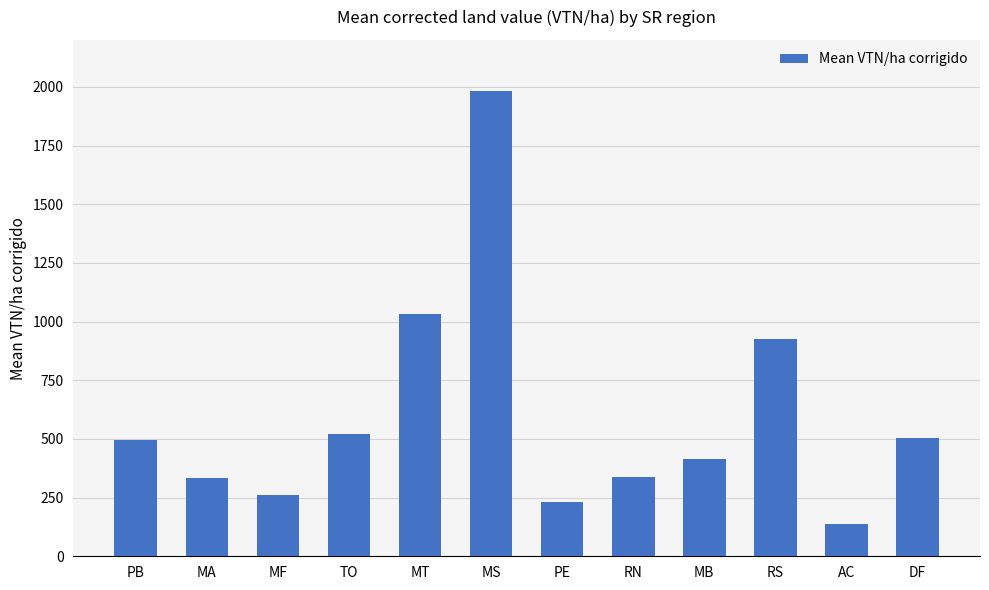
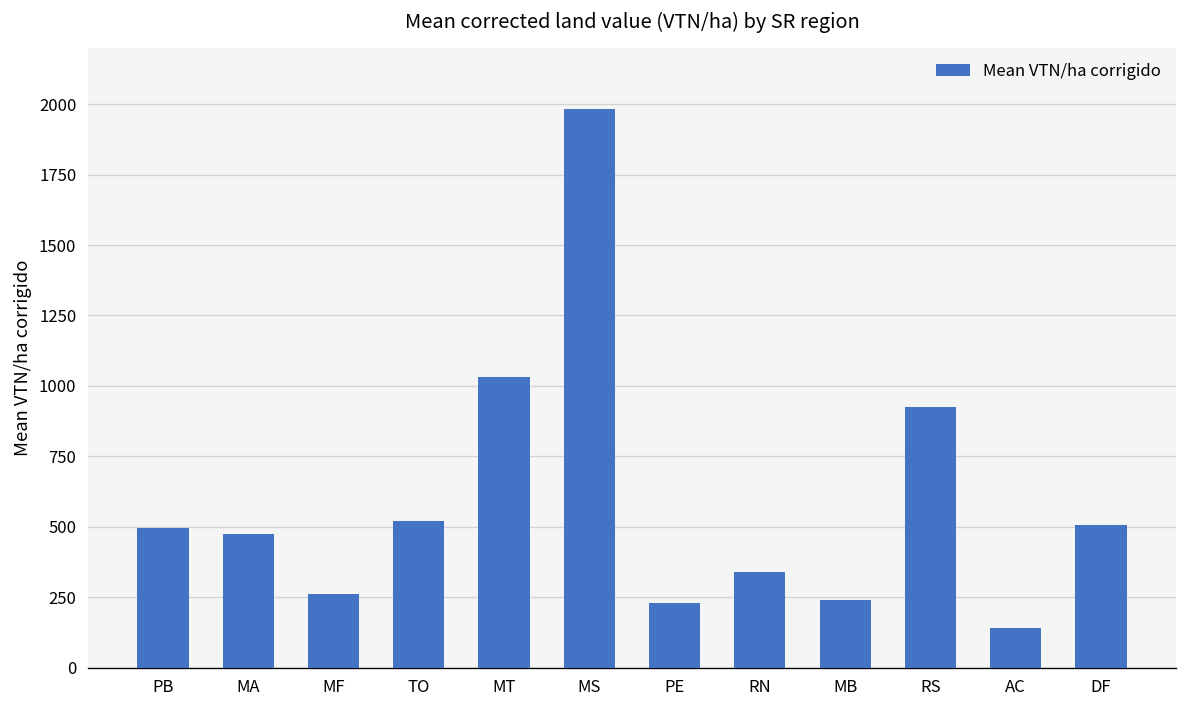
  {
    "PB": 500,
-   "MA": 340,
+   "MA": 470,
    "MF": 260,
    "TO": 520,
    "MT": 1030,
    "MS": 1980,
    "PE": 230,
    "RN": 340,
-   "MB": 420,
+   "MB": 240,
    "RS": 930,
    "AC": 140,
    "DF": 500
  }
